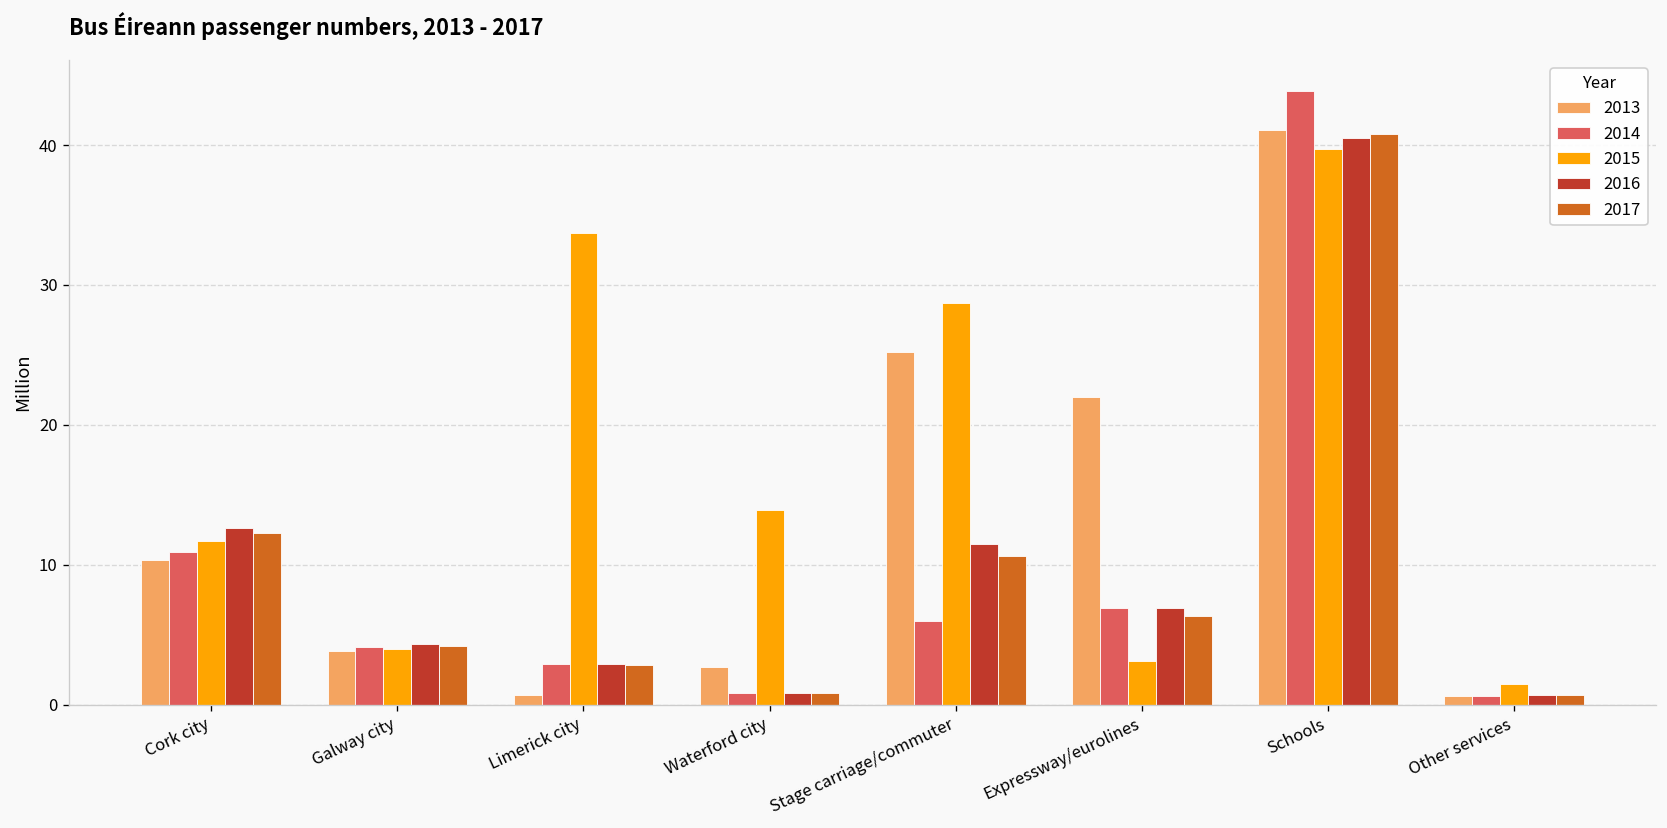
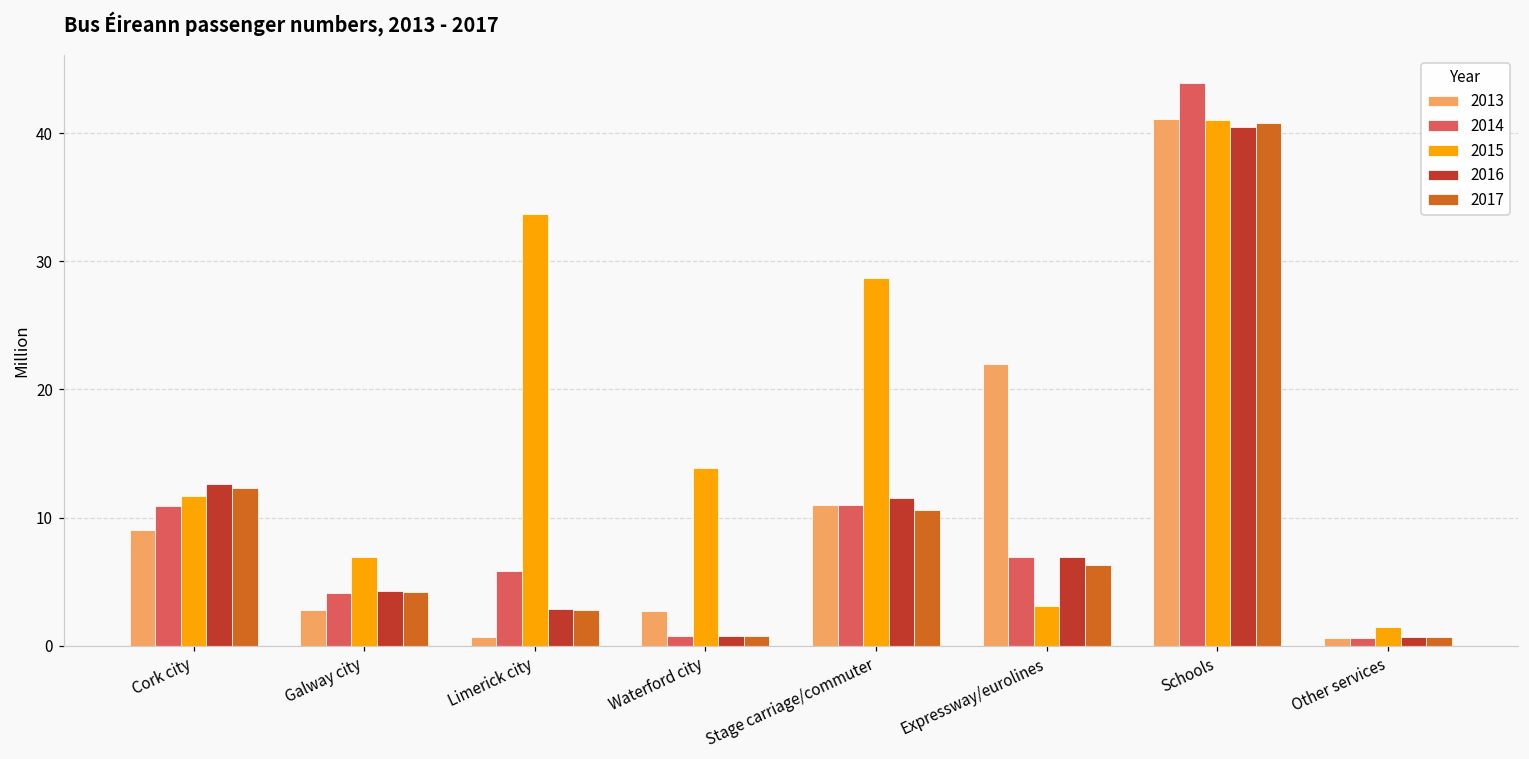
  {
    "2013": {
-     "Cork city": 10.3,
-     "Galway city": 3.8,
+     "Cork city": 9.0,
+     "Galway city": 2.8,
      "Limerick city": 0.7,
      "Waterford city": 2.7,
-     "Stage carriage/commuter": 25.2,
+     "Stage carriage/commuter": 11.0,
      "Expressway/eurolines": 22.0,
      "Schools": 41.1,
      "Other services": 0.6
    },
    "2014": {
      "Cork city": 10.9,
      "Galway city": 4.1,
-     "Limerick city": 2.9,
+     "Limerick city": 5.8,
      "Waterford city": 0.8,
-     "Stage carriage/commuter": 6,
+     "Stage carriage/commuter": 11,
      "Expressway/eurolines": 6.9,
      "Schools": 43.9,
      "Other services": 0.6
    },
    "2015": {
      "Cork city": 11.7,
-     "Galway city": 4.0,
+     "Galway city": 6.9,
      "Limerick city": 33.7,
      "Waterford city": 13.9,
      "Stage carriage/commuter": 28.7,
      "Expressway/eurolines": 3.1,
-     "Schools": 39.7,
+     "Schools": 41.0,
      "Other services": 1.5
    }
  }
